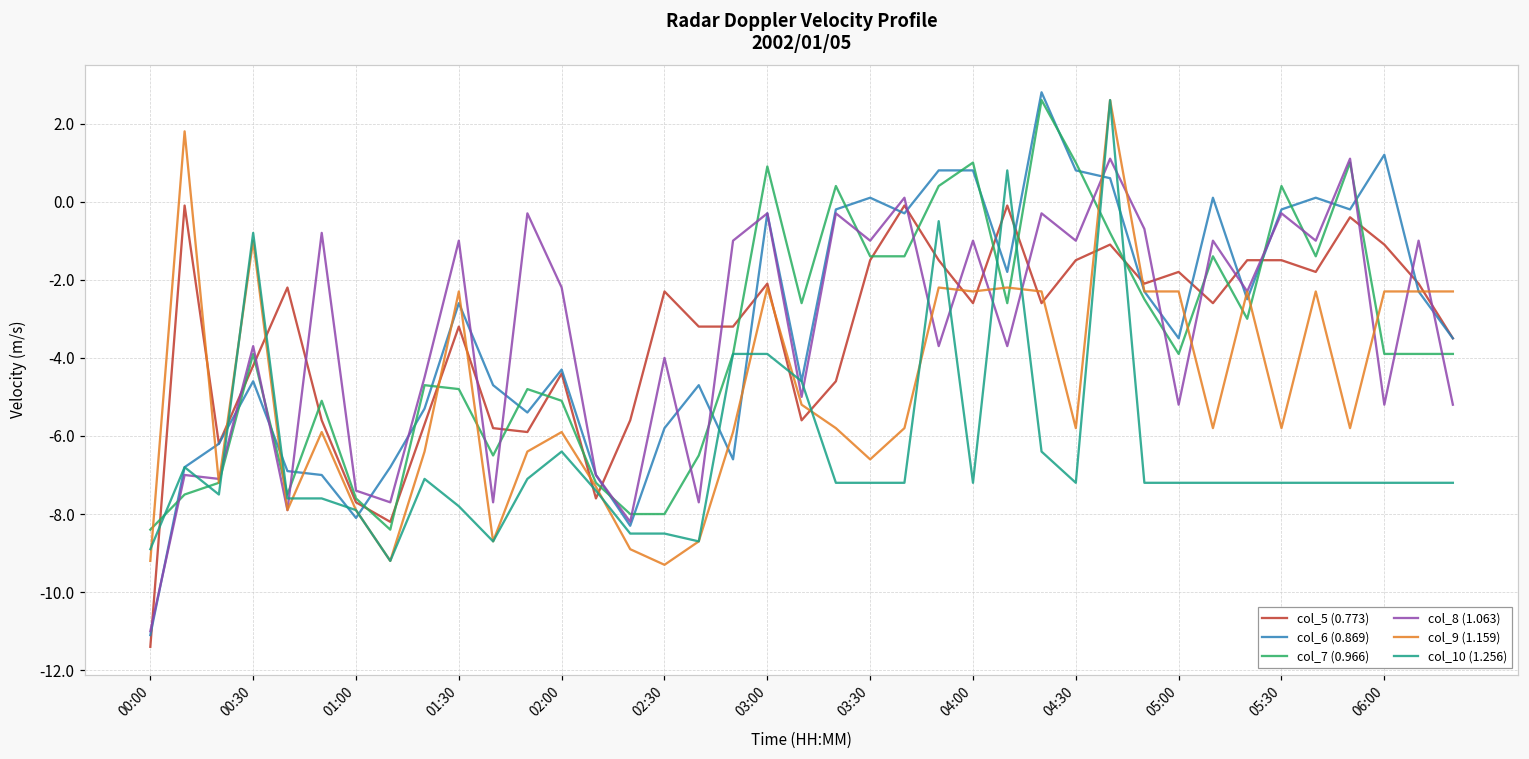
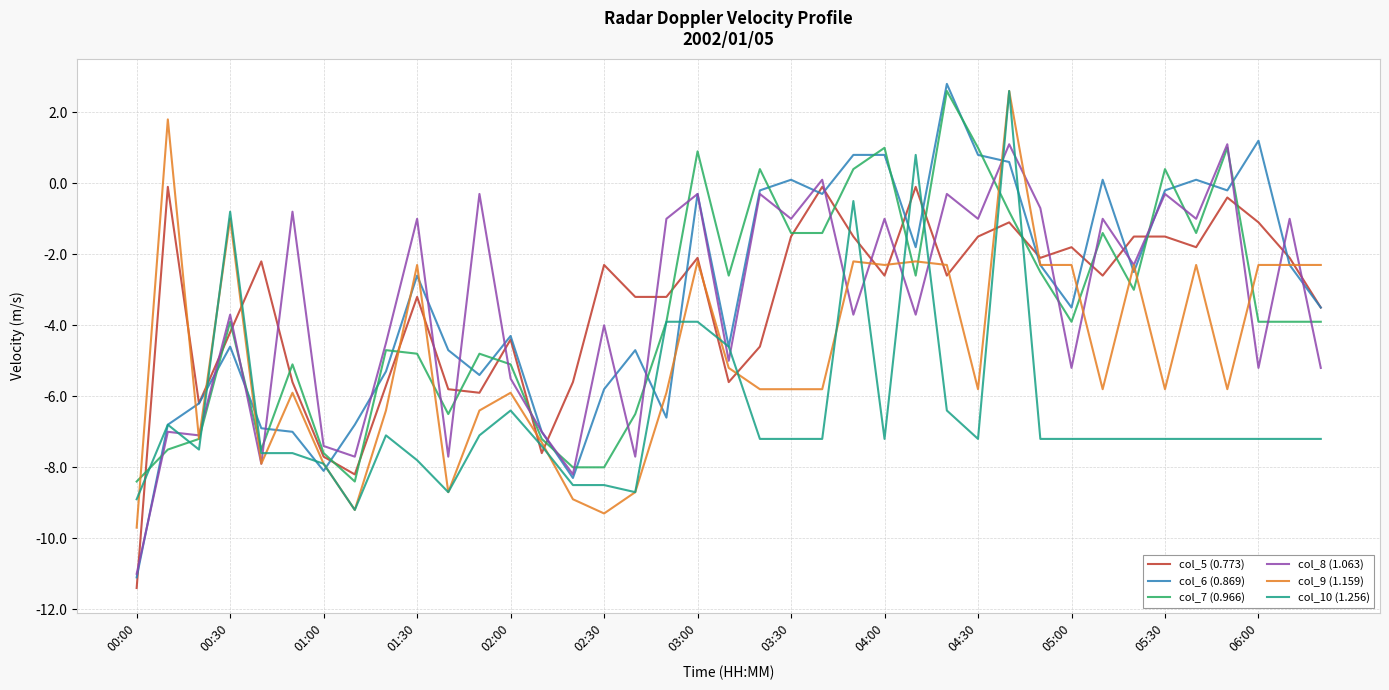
  {
    "col_5 (0.773)": {
      "00:00": -11.4,
      "00:30": -4.2,
      "01:00": -7.7,
      "01:30": -3.2,
      "02:00": -4.4,
      "02:30": -2.3,
      "03:00": -2.1,
      "03:30": -1.5,
      "04:00": -2.6,
      "04:30": -1.5,
      "05:00": -1.8,
      "05:30": -1.5,
      "06:00": -1.1
    },
    "col_6 (0.869)": {
      "00:00": -11.1,
      "00:30": -4.6,
      "01:00": -8.1,
      "01:30": -2.6,
      "02:00": -4.3,
      "02:30": -5.8,
      "03:30": 0.1,
      "04:00": 0.8,
      "04:30": 0.8,
      "05:00": -3.5,
      "05:30": -0.2,
      "06:00": 1.2
    },
    "col_8 (1.063)": {
      "00:00": -11.0,
      "00:30": -3.7,
      "01:00": -7.4,
      "01:30": -1.0,
-     "02:00": -2.2,
+     "02:00": -5.5,
      "02:30": -4.0,
      "03:30": -1.0,
      "04:00": -1.0,
      "04:30": -1.0,
      "05:00": -5.2,
      "05:30": -0.3,
      "06:00": -5.2
    },
    "col_9 (1.159)": {
-     "00:00": -9.2,
+     "00:00": -9.7,
      "00:30": -1.0,
      "01:30": -2.3,
      "02:00": -5.9,
      "02:30": -9.3,
      "03:00": -2.2,
-     "03:30": -6.6,
+     "03:30": -5.8,
      "04:00": -2.3,
      "04:30": -5.8,
      "05:00": -2.3,
      "05:30": -5.8,
      "06:00": -2.3
    }
  }
